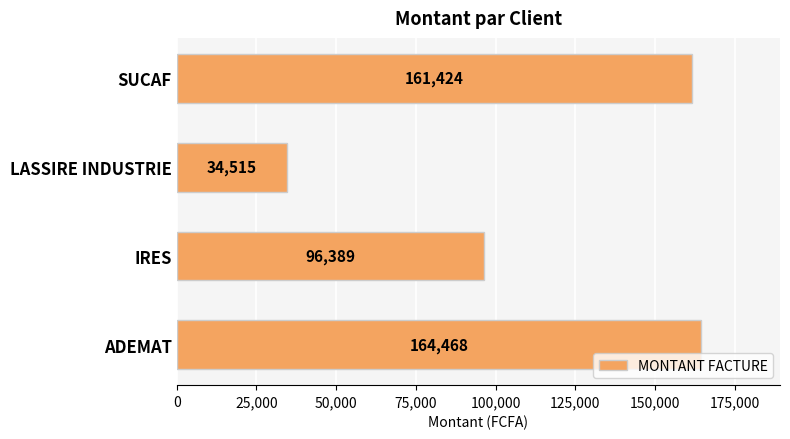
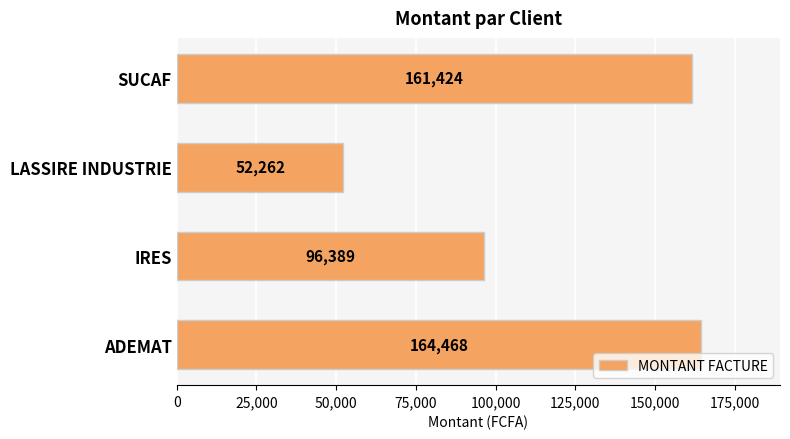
  {
    "SUCAF": "161,424",
-   "LASSIRE INDUSTRIE": "34,515",
+   "LASSIRE INDUSTRIE": "52,262",
    "IRES": "96,389",
    "ADEMAT": "164,468"
  }
